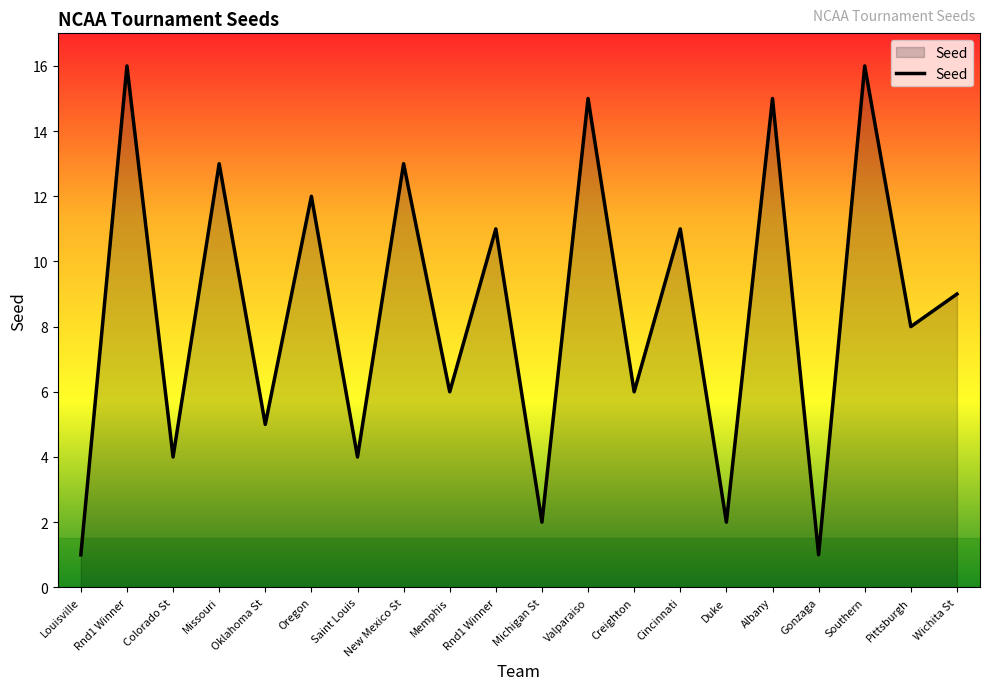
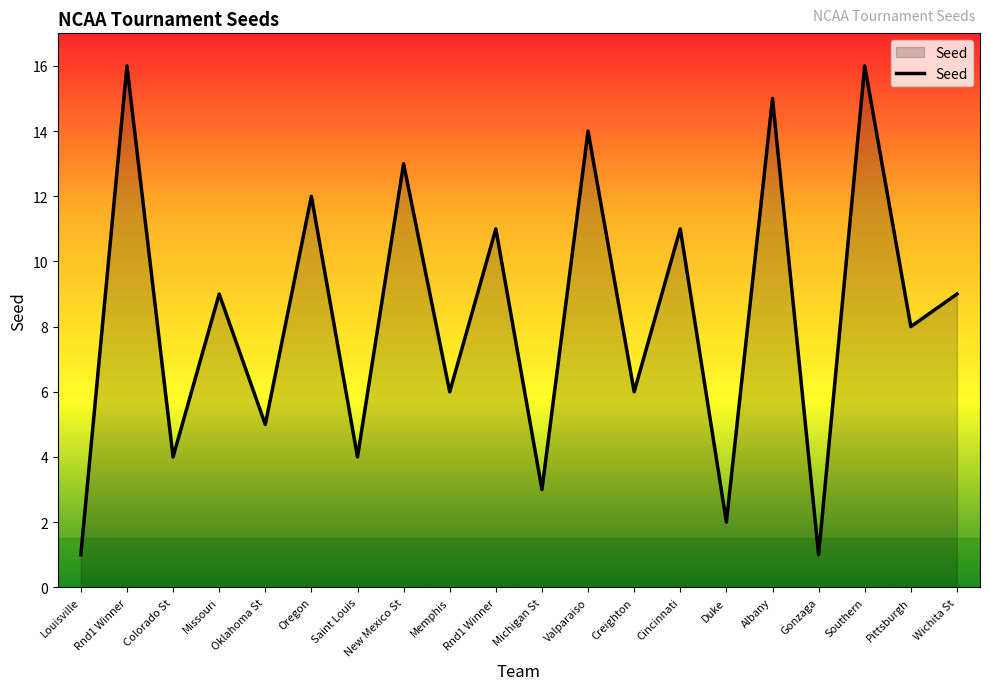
  {
    "Louisville": 1,
    "Colorado St": 4,
-   "Missouri": 13,
+   "Missouri": 9,
    "Oklahoma St": 5,
    "Oregon": 12,
    "Saint Louis": 4,
    "New Mexico St": 13,
    "Memphis": 6,
-   "Michigan St": 2,
-   "Valparaiso": 15,
+   "Michigan St": 3,
+   "Valparaiso": 14,
    "Creighton": 6,
    "Cincinnati": 11,
    "Duke": 2,
    "Albany": 15,
    "Gonzaga": 1,
    "Southern": 16,
    "Pittsburgh": 8,
    "Wichita St": 9
  }
